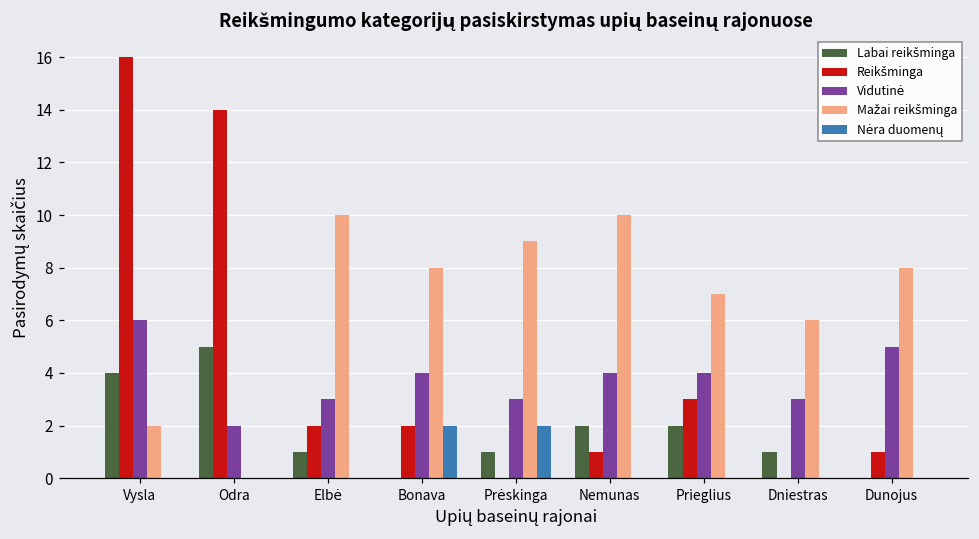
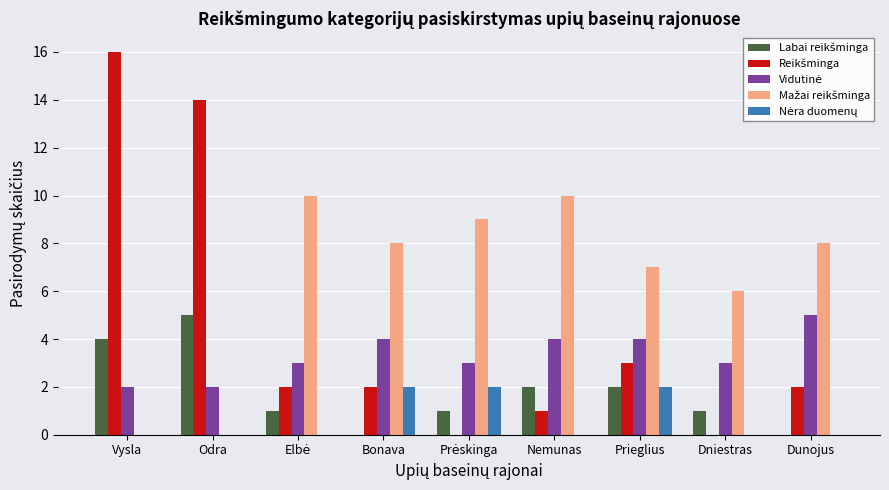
  {
    "Labai reikšminga": {
      "Vysla": 4,
      "Odra": 5,
      "Elbė": 1,
      "Bonava": 0,
      "Prėskinga": 1,
      "Nemunas": 2,
      "Prieglius": 2,
      "Dniestras": 1,
      "Dunojus": 0
    },
    "Reikšminga": {
      "Vysla": 16,
      "Odra": 14,
      "Elbė": 2,
      "Bonava": 2,
      "Prėskinga": 0,
      "Nemunas": 1,
      "Prieglius": 3,
      "Dniestras": 0,
-     "Dunojus": 1
+     "Dunojus": 2
    },
    "Vidutinė": {
-     "Vysla": 6,
+     "Vysla": 2,
      "Odra": 2,
      "Elbė": 3,
      "Bonava": 4,
      "Prėskinga": 3,
      "Nemunas": 4,
      "Prieglius": 4,
      "Dniestras": 3,
      "Dunojus": 5
    },
    "Mažai reikšminga": {
-     "Vysla": 2,
+     "Vysla": 0,
      "Odra": 0,
      "Elbė": 10,
      "Bonava": 8,
      "Prėskinga": 9,
      "Nemunas": 10,
      "Prieglius": 7,
      "Dniestras": 6,
      "Dunojus": 8
    },
    "Nėra duomenų": {
      "Vysla": 0,
      "Odra": 0,
      "Elbė": 0,
      "Bonava": 2,
      "Prėskinga": 2,
      "Nemunas": 0,
-     "Prieglius": 0,
+     "Prieglius": 2,
      "Dniestras": 0,
      "Dunojus": 0
    }
  }
